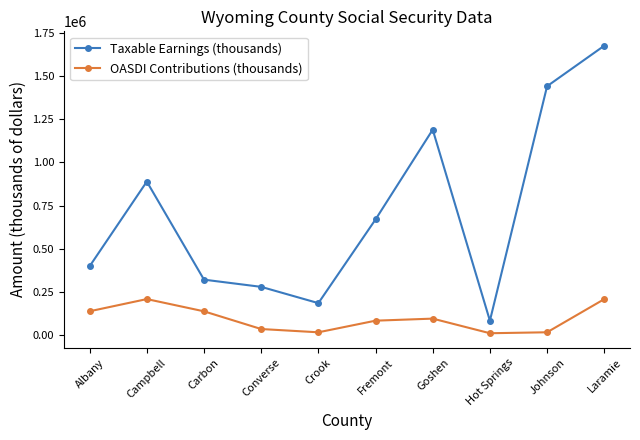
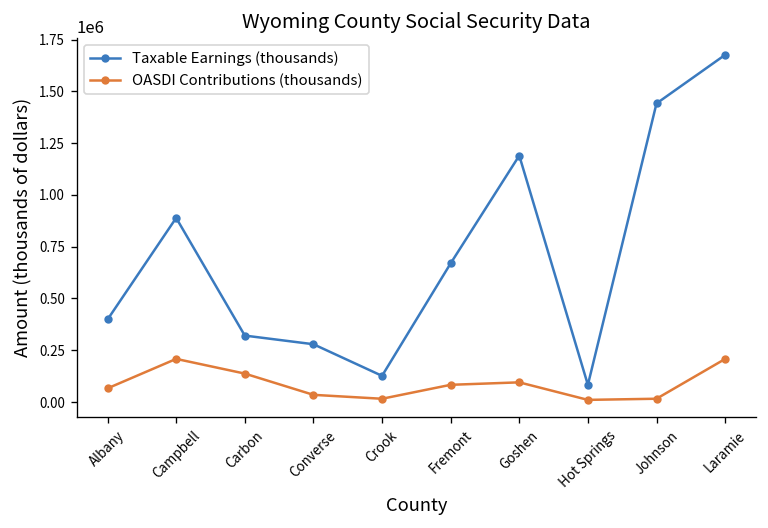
  {
    "Taxable Earnings (thousands)": {
      "Albany": 400000,
      "Campbell": 890000,
      "Carbon": 320000,
      "Converse": 280000,
-     "Crook": 180000,
+     "Crook": 130000,
      "Fremont": 670000,
      "Goshen": 1190000,
      "Hot Springs": 80000,
      "Johnson": 1440000,
      "Laramie": 1680000
    },
    "OASDI Contributions (thousands)": {
-     "Albany": 140000,
+     "Albany": 70000,
      "Campbell": 210000,
      "Carbon": 140000,
      "Converse": 30000,
      "Crook": 20000,
      "Fremont": 80000,
      "Goshen": 90000,
      "Hot Springs": 10000,
      "Johnson": 20000,
      "Laramie": 210000
    }
  }
